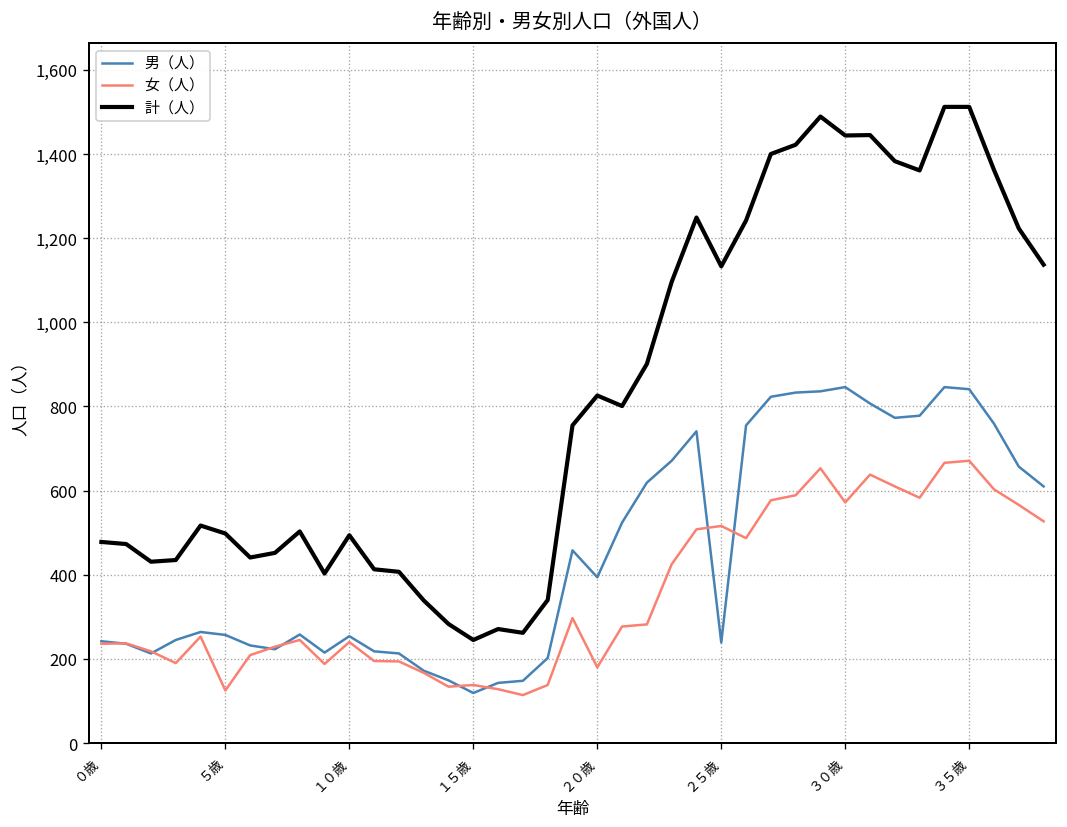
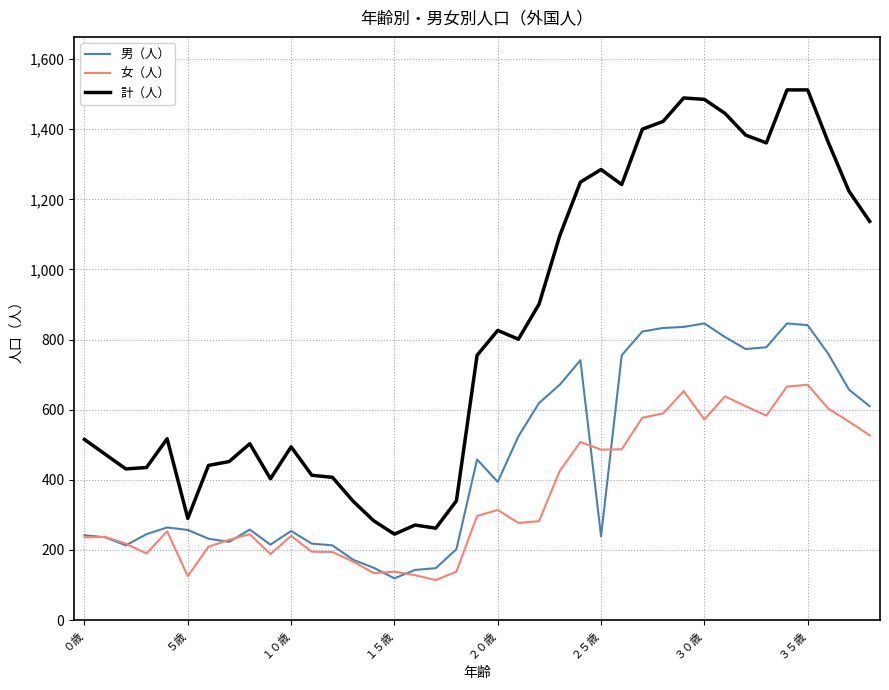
  {
    "男（人）": {
      "５歳": "260",
      "１０歳": "250",
      "１５歳": "120",
      "２０歳": "390",
      "２５歳": "240",
      "３０歳": "850",
      "３５歳": "840"
    },
    "女（人）": {
      "５歳": "130",
      "１０歳": "240",
      "１５歳": "140",
-     "２０歳": "180",
-     "２５歳": "520",
+     "２０歳": "310",
+     "２５歳": "490",
      "３０歳": "570",
      "３５歳": "670"
    },
    "計（人）": {
-     "０歳": "480",
-     "５歳": "500",
+     "０歳": "520",
+     "５歳": "290",
      "１０歳": "490",
      "１５歳": "250",
      "２０歳": "830",
-     "２５歳": "1,130",
-     "３０歳": "1,440",
+     "２５歳": "1,290",
+     "３０歳": "1,490",
      "３５歳": "1,510"
    }
  }
